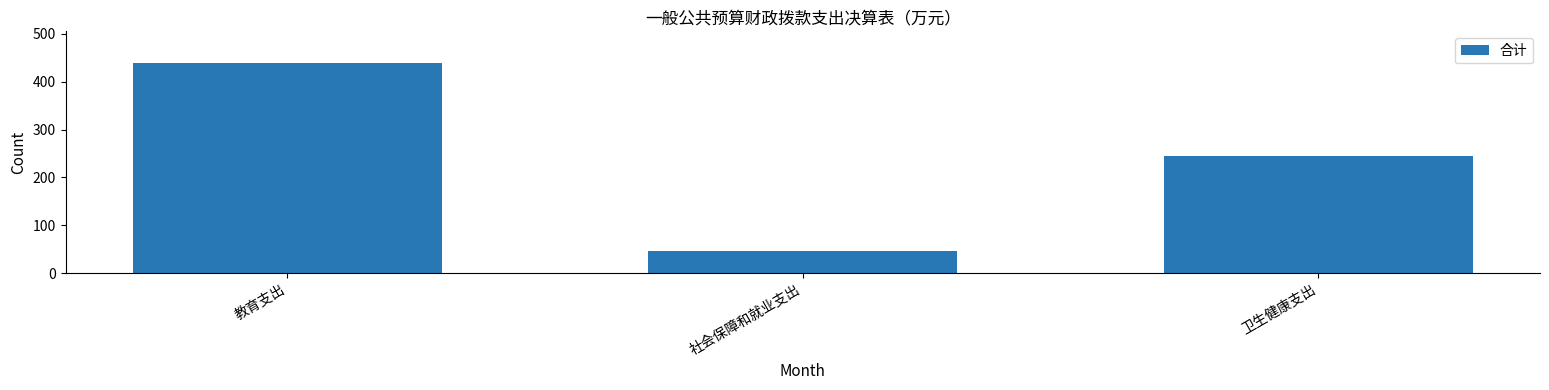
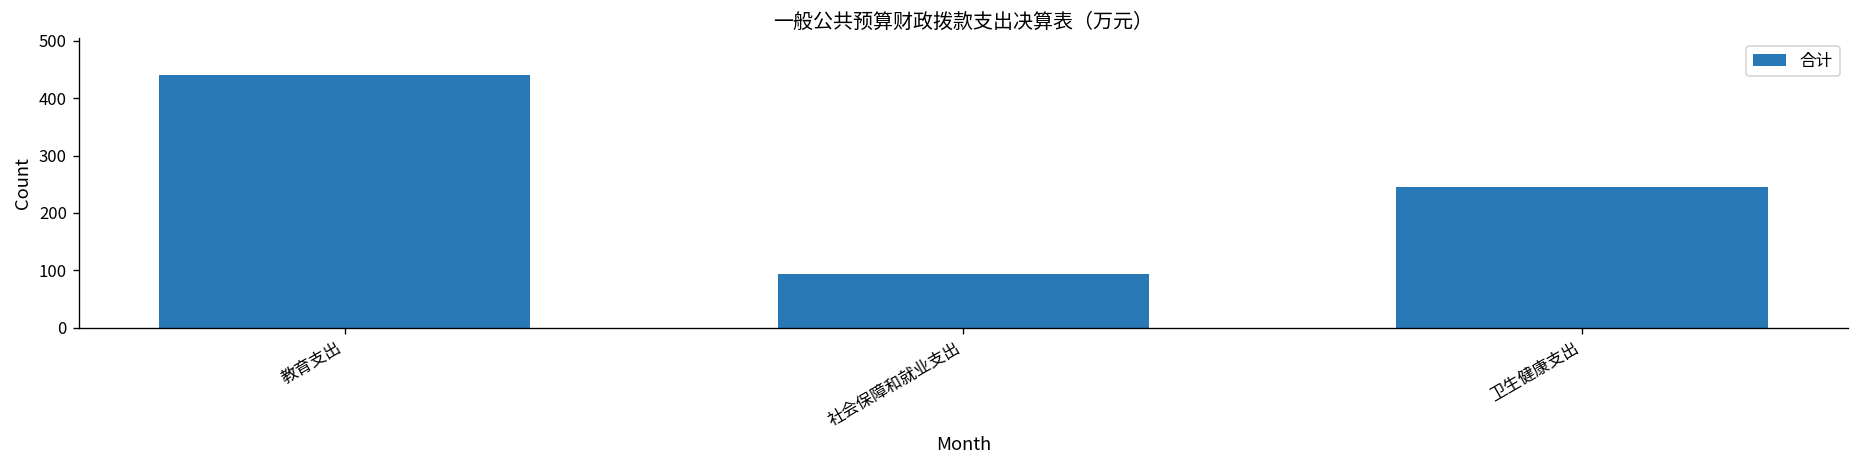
  {
    "教育支出": 440,
-   "社会保障和就业支出": 50,
+   "社会保障和就业支出": 90,
    "卫生健康支出": 240
  }
